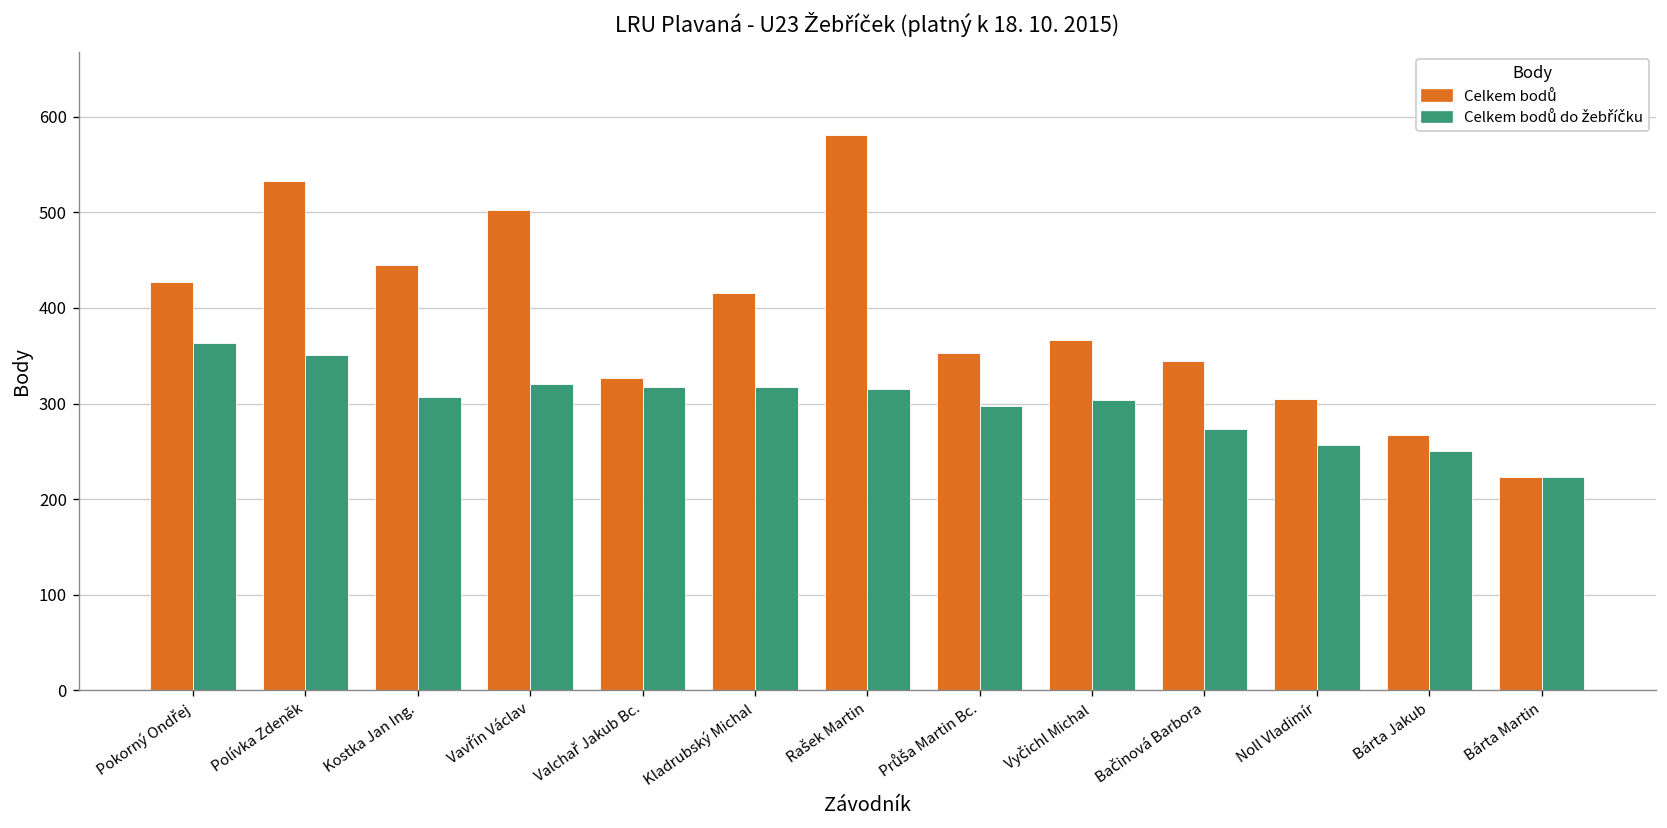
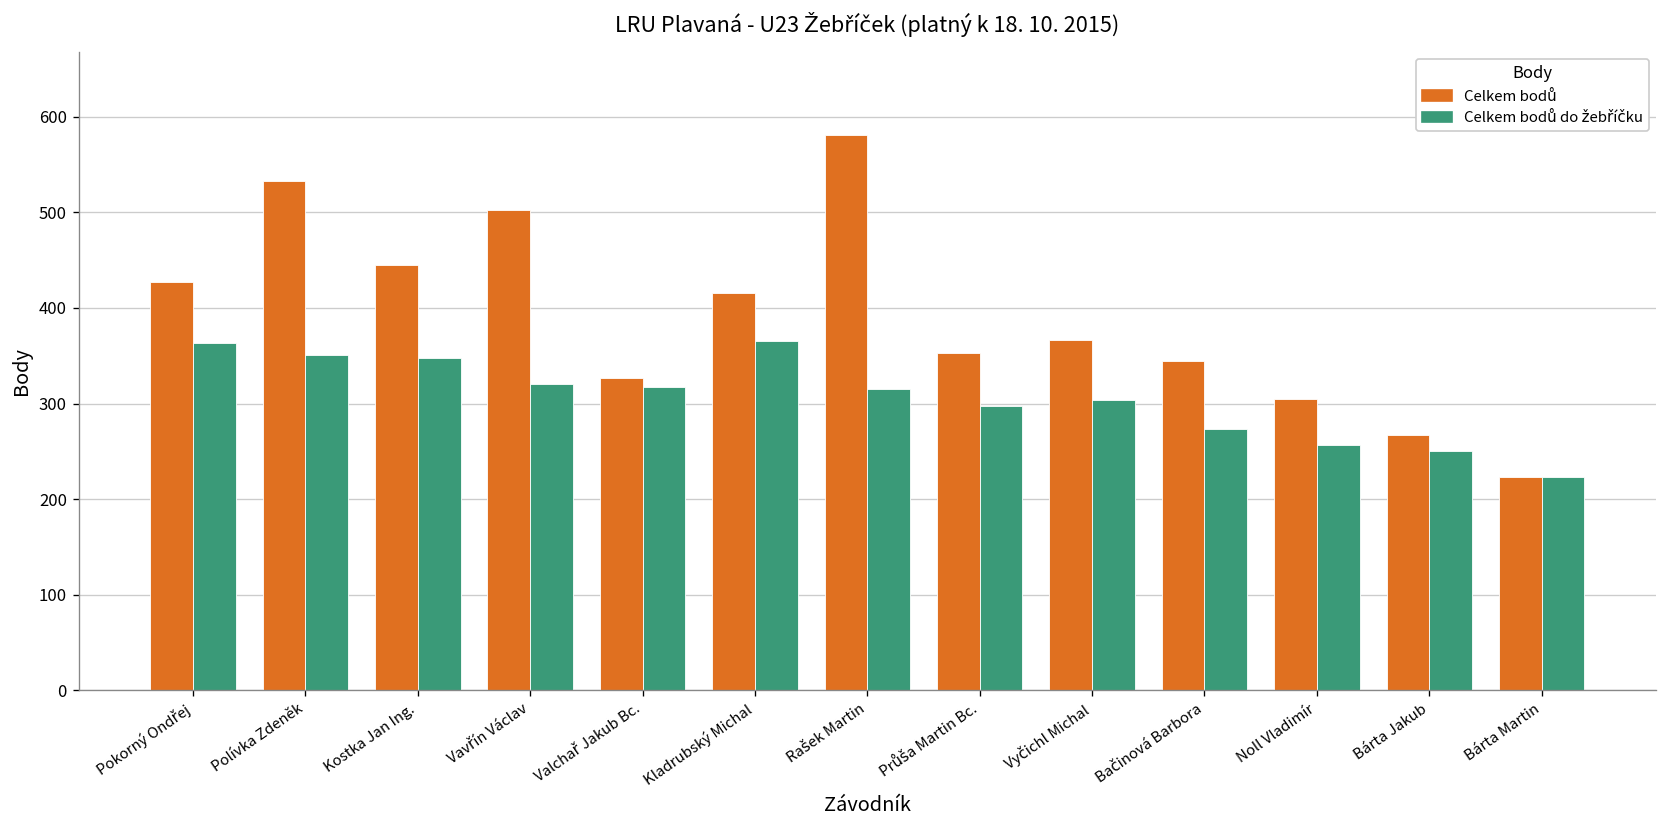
  {
    "Celkem bodů": {
      "Pokorný Ondřej": 430,
      "Polívka Zdeněk": 530,
      "Kostka Jan Ing.": 450,
      "Vavřín Václav": 500,
      "Valchař Jakub Bc.": 330,
      "Kladrubský Michal": 420,
      "Rašek Martin": 580,
      "Průša Martin Bc.": 350,
      "Vyčichl Michal": 370,
      "Bačinová Barbora": 350,
      "Noll Vladimír": 310,
      "Bárta Jakub": 270,
      "Bárta Martin": 220
    },
    "Celkem bodů do žebříčku": {
      "Pokorný Ondřej": 360,
      "Polívka Zdeněk": 350,
-     "Kostka Jan Ing.": 310,
+     "Kostka Jan Ing.": 350,
      "Vavřín Václav": 320,
      "Valchař Jakub Bc.": 320,
-     "Kladrubský Michal": 320,
+     "Kladrubský Michal": 370,
      "Rašek Martin": 320,
      "Průša Martin Bc.": 300,
      "Vyčichl Michal": 300,
      "Bačinová Barbora": 270,
      "Noll Vladimír": 260,
      "Bárta Jakub": 250,
      "Bárta Martin": 220
    }
  }
